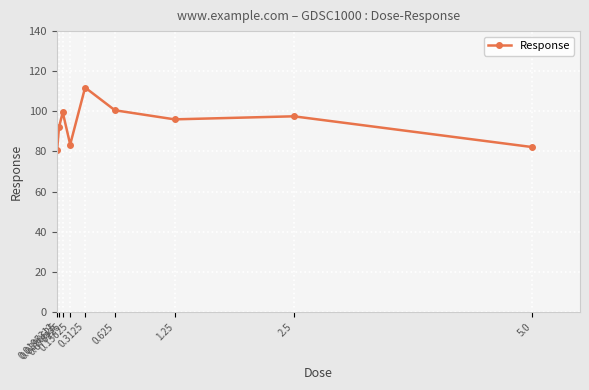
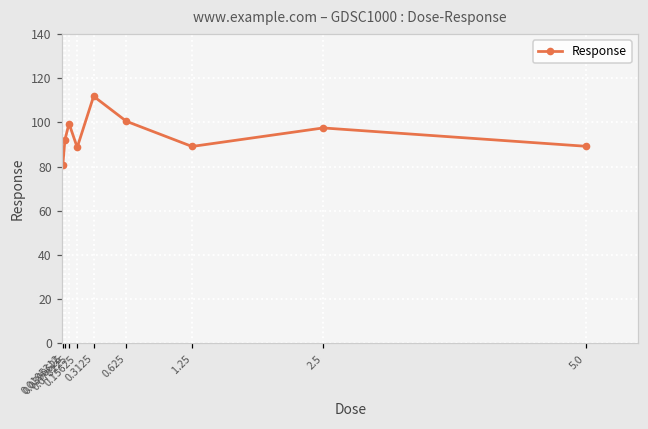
  {
    "0.0195312": 81,
    "0.0390625": 92,
    "0.078125": 100,
-   "0.15625": 83,
+   "0.15625": 89,
    "0.3125": 112,
    "0.625": 101,
-   "1.25": 96,
+   "1.25": 89,
    "2.5": 98,
-   "5.0": 82
+   "5.0": 89
  }
